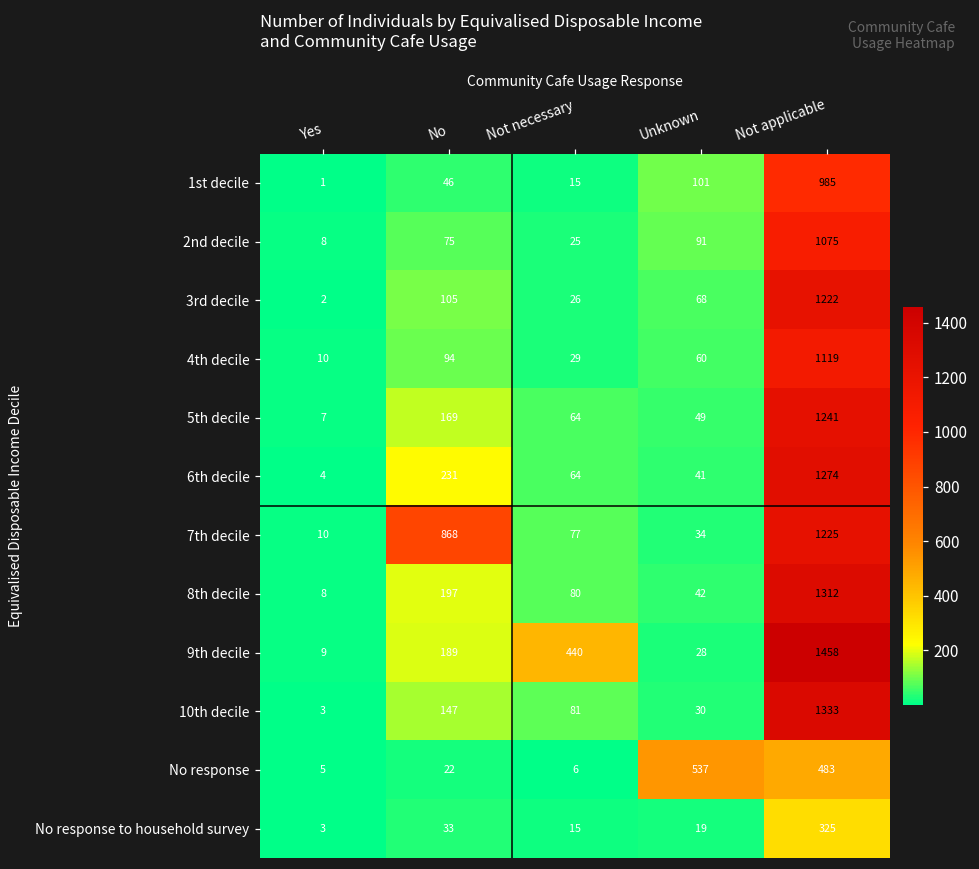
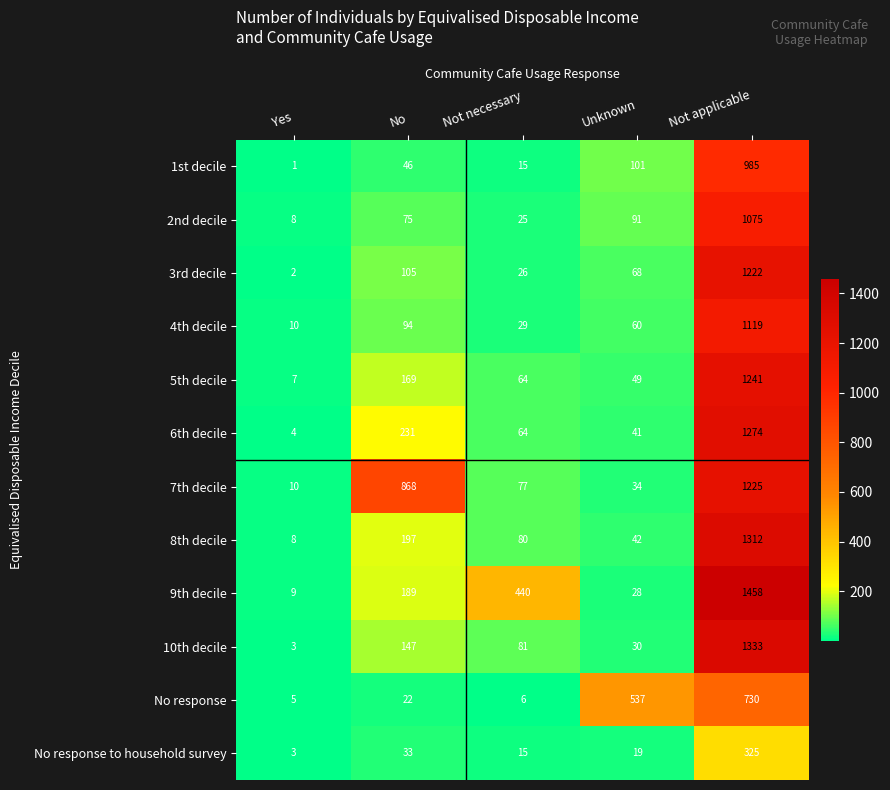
  {
    "1st decile": {
      "Yes": 1,
      "No": 46,
      "Not necessary": 15,
      "Unknown": 101,
      "Not applicable": 985
    },
    "2nd decile": {
      "Yes": 8,
      "No": 75,
      "Not necessary": 25,
      "Unknown": 91,
      "Not applicable": 1075
    },
    "3rd decile": {
      "Yes": 2,
      "No": 105,
      "Not necessary": 26,
      "Unknown": 68,
      "Not applicable": 1222
    },
    "4th decile": {
      "Yes": 10,
      "No": 94,
      "Not necessary": 29,
      "Unknown": 60,
      "Not applicable": 1119
    },
    "5th decile": {
      "Yes": 7,
      "No": 169,
      "Not necessary": 64,
      "Unknown": 49,
      "Not applicable": 1241
    },
    "6th decile": {
      "Yes": 4,
      "No": 231,
      "Not necessary": 64,
      "Unknown": 41,
      "Not applicable": 1274
    },
    "7th decile": {
      "Yes": 10,
      "No": 868,
      "Not necessary": 77,
      "Unknown": 34,
      "Not applicable": 1225
    },
    "8th decile": {
      "Yes": 8,
      "No": 197,
      "Not necessary": 80,
      "Unknown": 42,
      "Not applicable": 1312
    },
    "9th decile": {
      "Yes": 9,
      "No": 189,
      "Not necessary": 440,
      "Unknown": 28,
      "Not applicable": 1458
    },
    "10th decile": {
      "Yes": 3,
      "No": 147,
      "Not necessary": 81,
      "Unknown": 30,
      "Not applicable": 1333
    },
    "No response": {
      "Yes": 5,
      "No": 22,
      "Not necessary": 6,
      "Unknown": 537,
-     "Not applicable": 483
+     "Not applicable": 730
    },
    "No response to household survey": {
      "Yes": 3,
      "No": 33,
      "Not necessary": 15,
      "Unknown": 19,
      "Not applicable": 325
    }
  }
